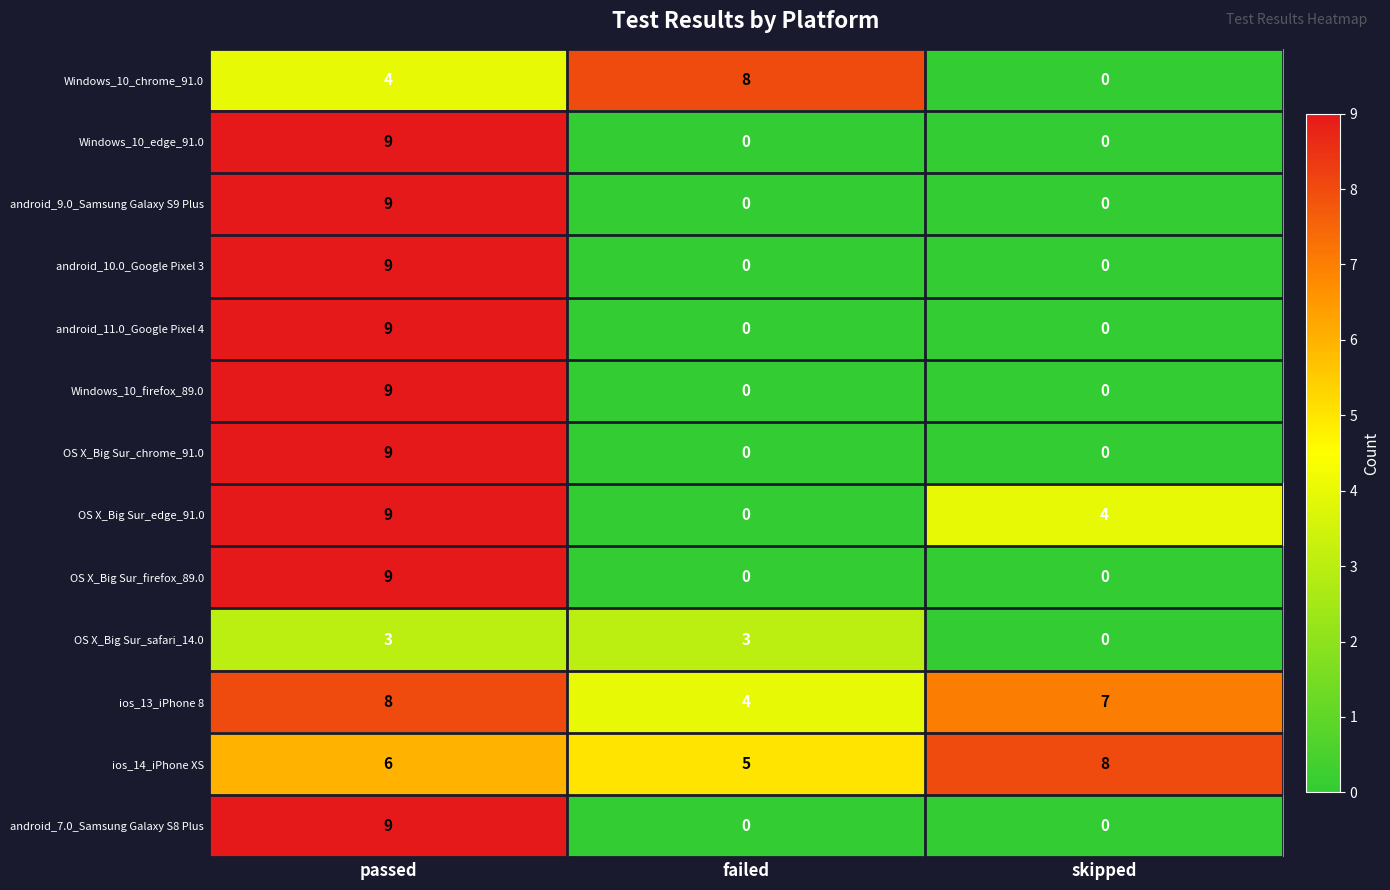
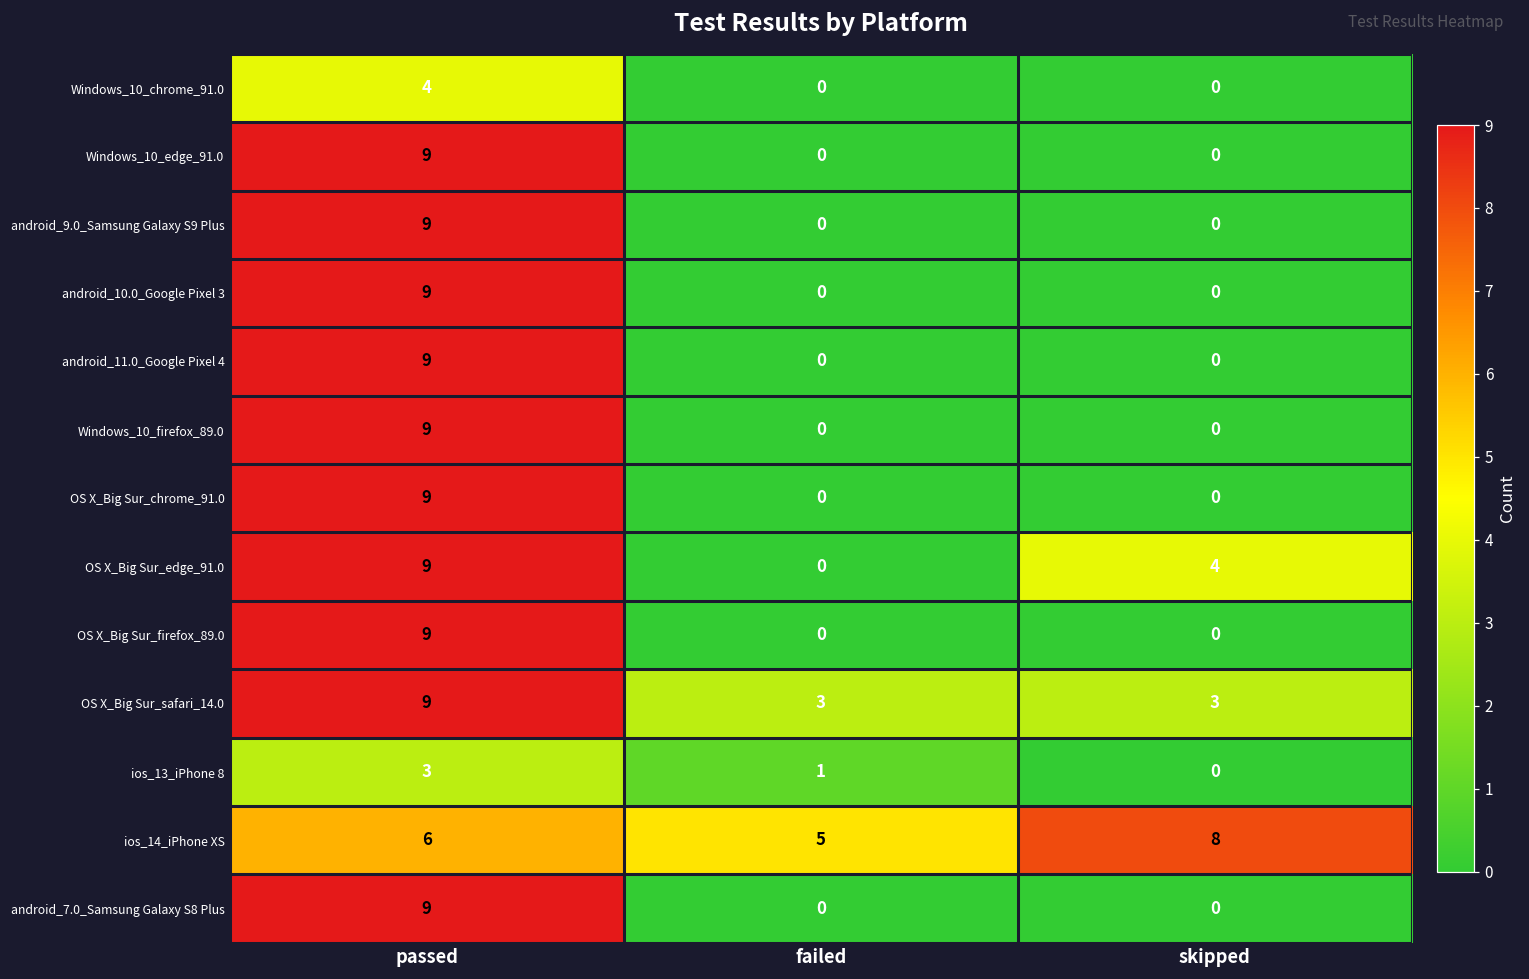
  {
    "Windows_10_chrome_91.0": {
      "passed": 4,
-     "failed": 8,
+     "failed": 0,
      "skipped": 0
    },
    "Windows_10_edge_91.0": {
      "passed": 9,
      "failed": 0,
      "skipped": 0
    },
    "android_9.0_Samsung Galaxy S9 Plus": {
      "passed": 9,
      "failed": 0,
      "skipped": 0
    },
    "android_10.0_Google Pixel 3": {
      "passed": 9,
      "failed": 0,
      "skipped": 0
    },
    "android_11.0_Google Pixel 4": {
      "passed": 9,
      "failed": 0,
      "skipped": 0
    },
    "Windows_10_firefox_89.0": {
      "passed": 9,
      "failed": 0,
      "skipped": 0
    },
    "OS X_Big Sur_chrome_91.0": {
      "passed": 9,
      "failed": 0,
      "skipped": 0
    },
    "OS X_Big Sur_edge_91.0": {
      "passed": 9,
      "failed": 0,
      "skipped": 4
    },
    "OS X_Big Sur_firefox_89.0": {
      "passed": 9,
      "failed": 0,
      "skipped": 0
    },
    "OS X_Big Sur_safari_14.0": {
-     "passed": 3,
+     "passed": 9,
      "failed": 3,
-     "skipped": 0
+     "skipped": 3
    },
    "ios_13_iPhone 8": {
-     "passed": 8,
-     "failed": 4,
-     "skipped": 7
+     "passed": 3,
+     "failed": 1,
+     "skipped": 0
    },
    "ios_14_iPhone XS": {
      "passed": 6,
      "failed": 5,
      "skipped": 8
    },
    "android_7.0_Samsung Galaxy S8 Plus": {
      "passed": 9,
      "failed": 0,
      "skipped": 0
    }
  }
